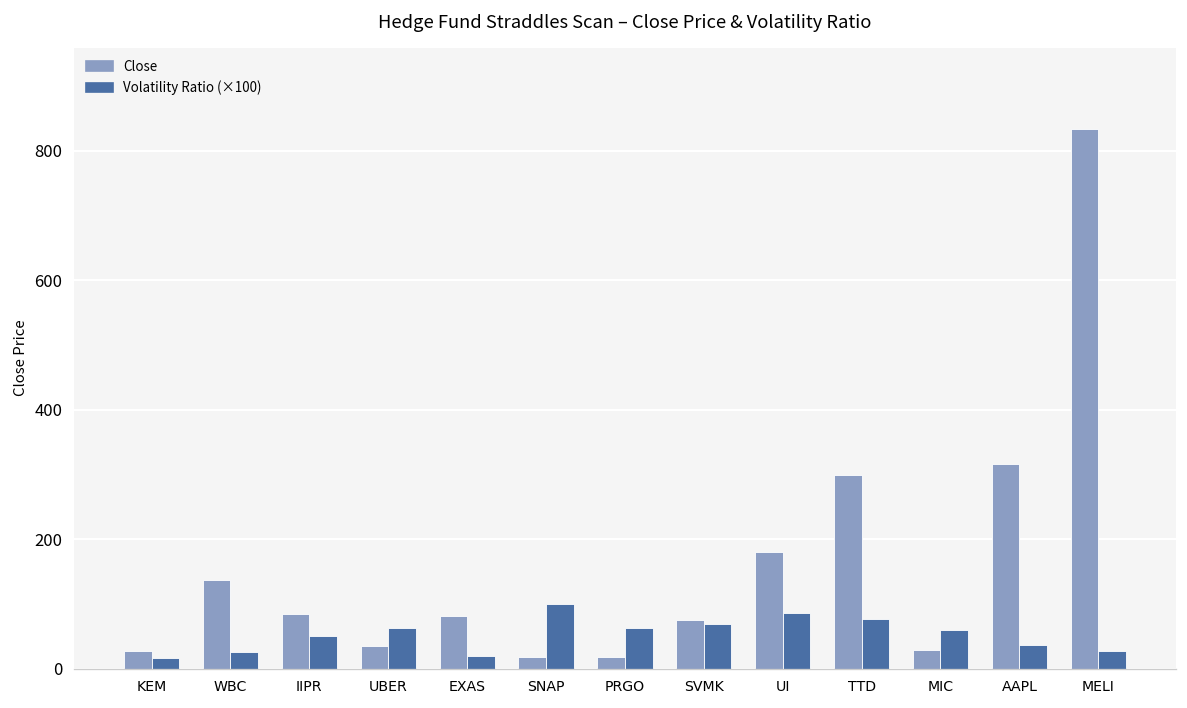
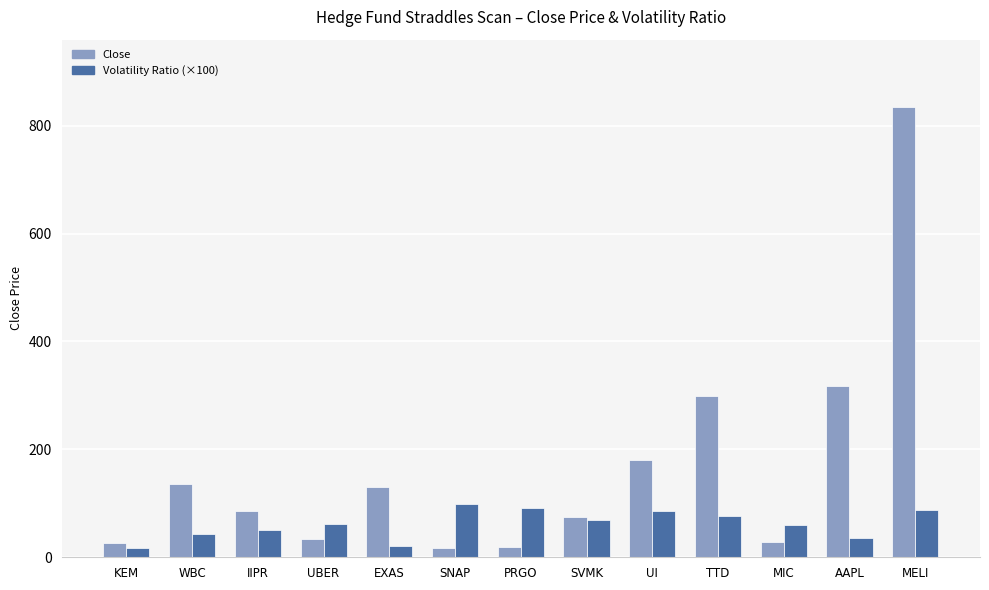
  {
    "Close": {
      "KEM": 30,
      "WBC": 140,
      "IIPR": 90,
      "UBER": 30,
-     "EXAS": 80,
+     "EXAS": 130,
      "SNAP": 20,
      "PRGO": 20,
      "SVMK": 80,
      "UI": 180,
      "TTD": 300,
      "MIC": 30,
      "AAPL": 320,
      "MELI": 830
    },
    "Volatility Ratio (×100)": {
      "KEM": 20,
-     "WBC": 30,
+     "WBC": 40,
      "IIPR": 50,
      "UBER": 60,
      "EXAS": 20,
      "SNAP": 100,
-     "PRGO": 60,
+     "PRGO": 90,
      "SVMK": 70,
      "UI": 90,
      "TTD": 80,
      "MIC": 60,
      "AAPL": 40,
-     "MELI": 30
+     "MELI": 90
    }
  }
